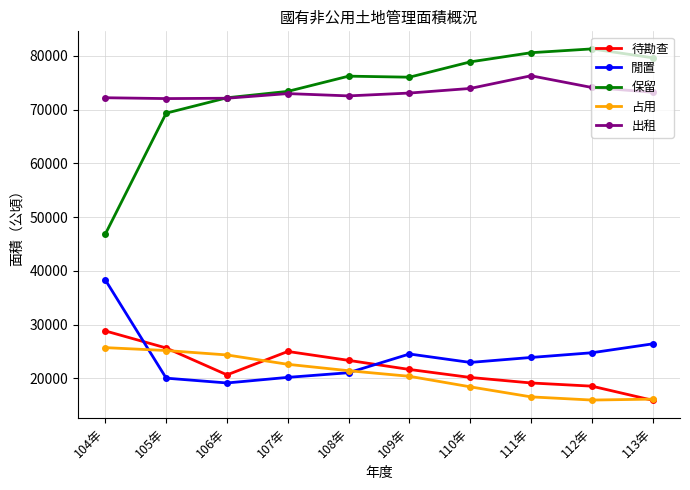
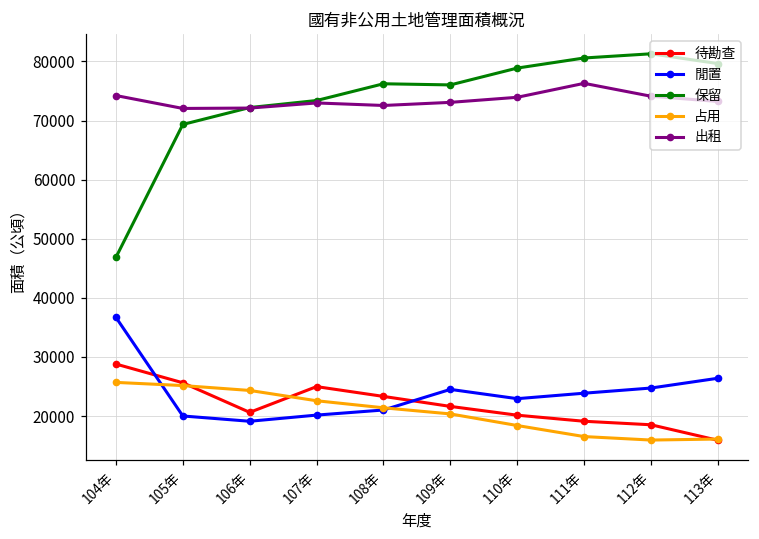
  {
    "待勘查": {
      "104年": 29000,
      "106年": 21000,
      "107年": 25000,
      "108年": 23000,
      "109年": 22000,
      "110年": 20000,
      "111年": 19000,
      "112年": 19000
    },
    "閒置": {
-     "104年": 38000,
+     "104年": 37000,
      "105年": 20000,
      "106年": 19000,
      "107年": 20000,
      "109年": 25000,
      "110年": 23000,
      "111年": 24000,
      "112年": 25000,
      "113年": 26000
    },
    "保留": {
      "104年": 47000,
      "105年": 69000,
      "108年": 76000,
      "109年": 76000,
      "110年": 79000,
      "111年": 81000
    },
    "占用": {
      "104年": 26000,
      "106年": 24000,
      "107年": 23000,
      "109年": 20000,
      "110年": 18000,
      "111年": 17000,
      "112年": 16000
    },
    "出租": {
-     "104年": 72000,
+     "104年": 74000,
      "105年": 72000,
      "108年": 73000,
      "109年": 73000,
      "110年": 74000,
      "111年": 76000
    }
  }
